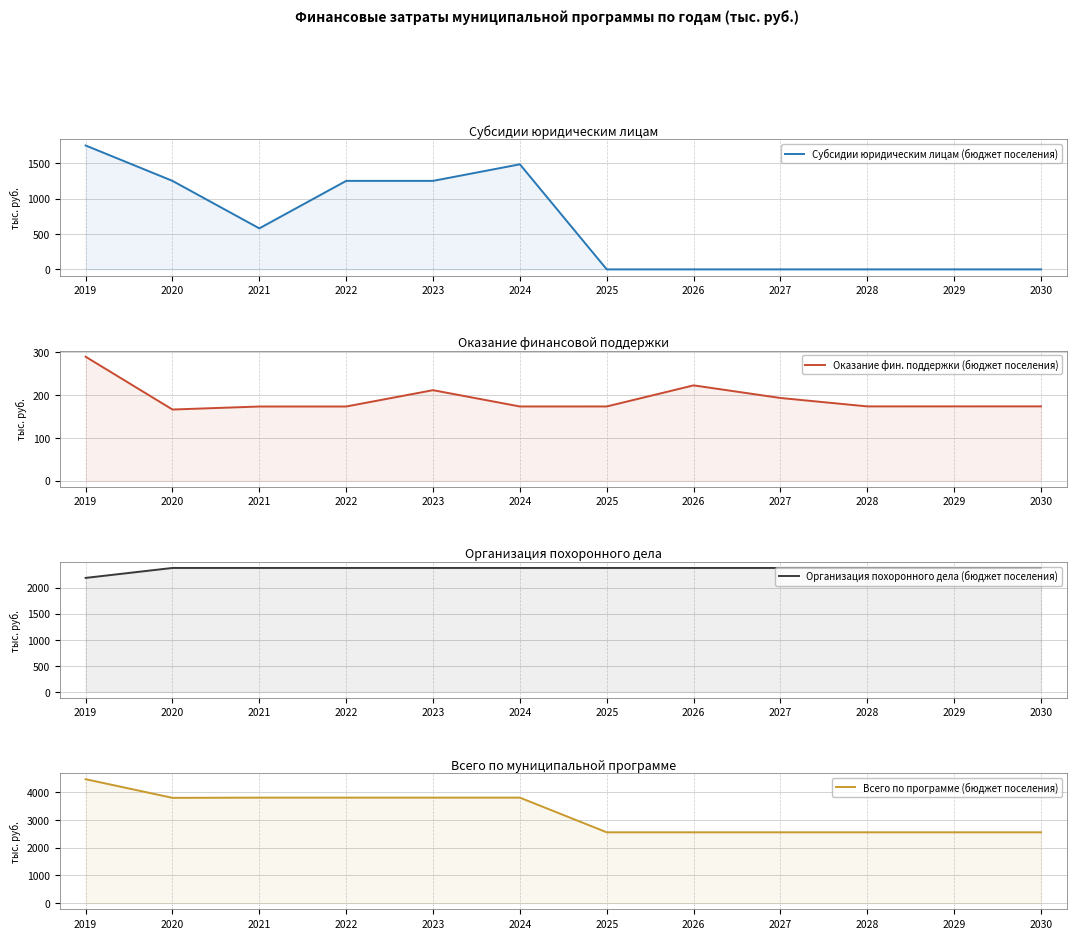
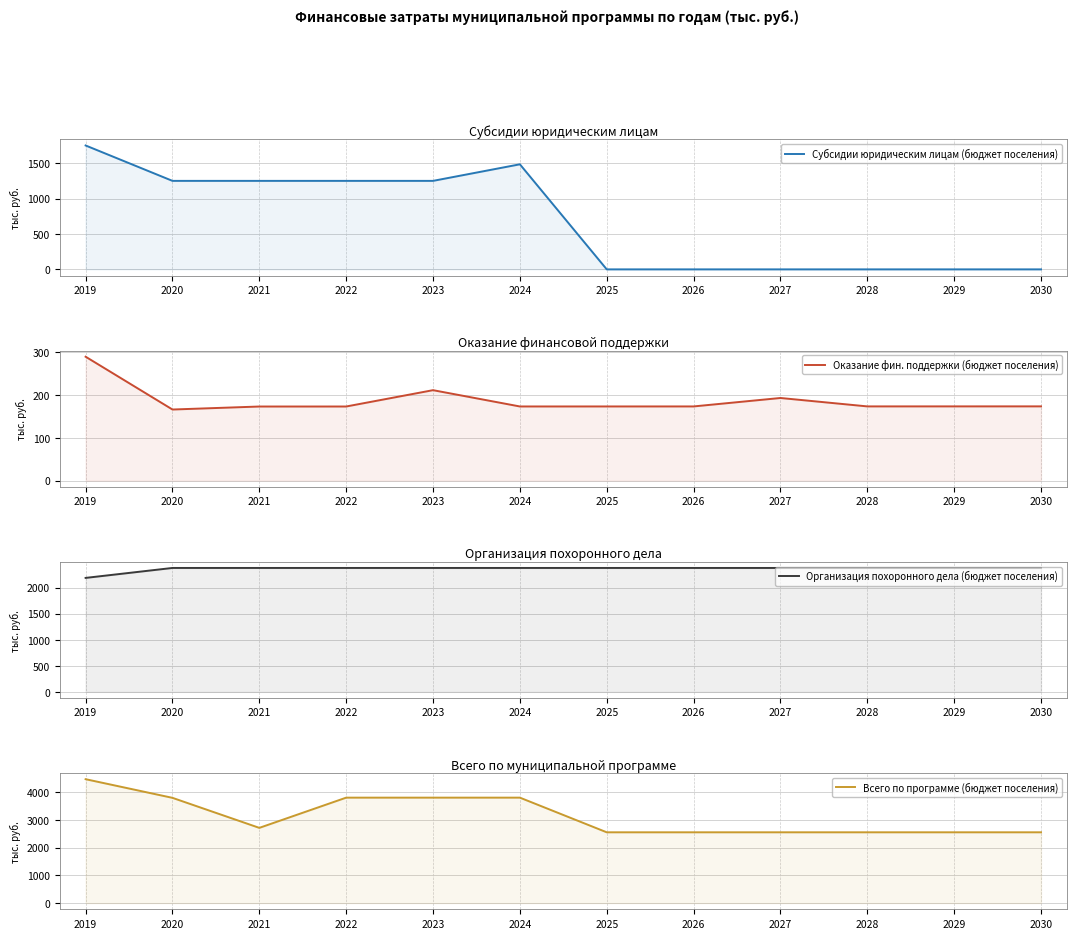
  {
    "Субсидии юридическим лицам": {
      "2019": 1800,
      "2020": 1300,
-     "2021": 600,
+     "2021": 1300,
      "2022": 1300,
      "2023": 1300,
      "2024": 1500,
      "2025": 0,
      "2026": 0,
      "2027": 0,
      "2028": 0,
      "2029": 0,
      "2030": 0
    },
    "Оказание финансовой поддержки": {
      "2019": 290,
      "2020": 170,
      "2021": 170,
      "2022": 170,
      "2023": 210,
      "2024": 170,
      "2025": 170,
-     "2026": 220,
+     "2026": 170,
      "2027": 190,
      "2028": 170,
      "2029": 170,
      "2030": 170
    },
    "Организация похоронного дела": {
      "2019": 2200,
      "2020": 2400,
      "2021": 2400,
      "2022": 2400,
      "2023": 2400,
      "2024": 2400,
      "2025": 2400,
      "2026": 2400
    },
    "Всего по муниципальной программе": {
      "2019": 4500,
      "2020": 3800,
-     "2021": 3800,
+     "2021": 2700,
      "2022": 3800,
      "2023": 3800,
      "2024": 3800,
      "2025": 2600,
      "2026": 2600,
      "2027": 2600,
      "2028": 2600,
      "2029": 2600,
      "2030": 2600
    }
  }
